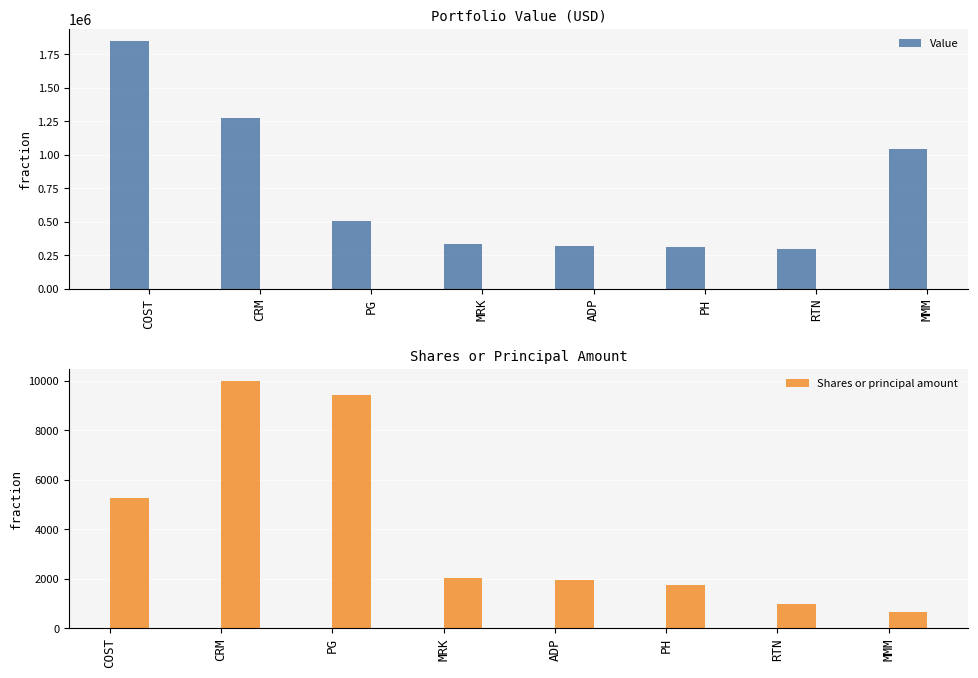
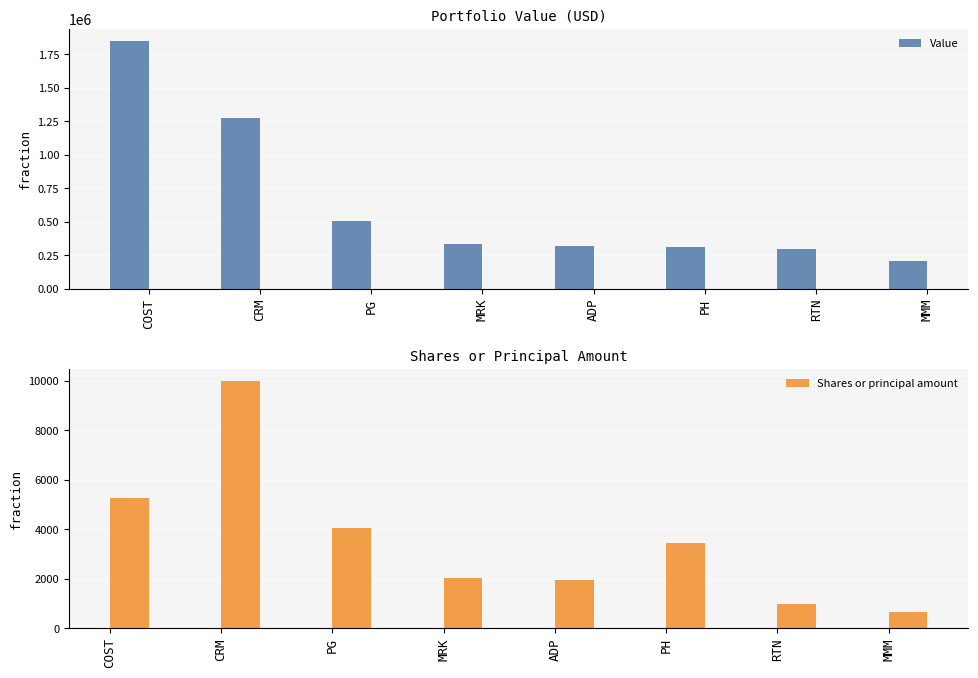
  {
    "Portfolio Value (USD)": {
      "COST": 1850000,
      "CRM": 1280000,
      "PG": 500000,
      "MRK": 340000,
      "ADP": 320000,
      "PH": 310000,
      "RTN": 300000,
-     "MMM": 1040000
+     "MMM": 210000
    },
    "Shares or Principal Amount": {
      "COST": 5300,
      "CRM": 10000,
-     "PG": 9400,
+     "PG": 4100,
      "MRK": 2000,
      "ADP": 2000,
-     "PH": 1700,
+     "PH": 3400,
      "RTN": 1000,
      "MMM": 700
    }
  }
